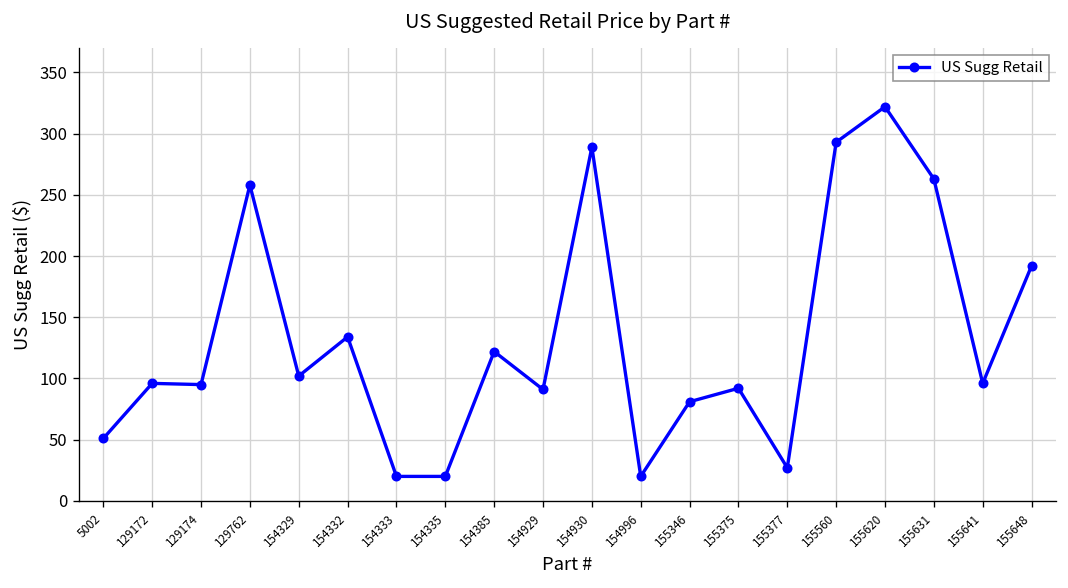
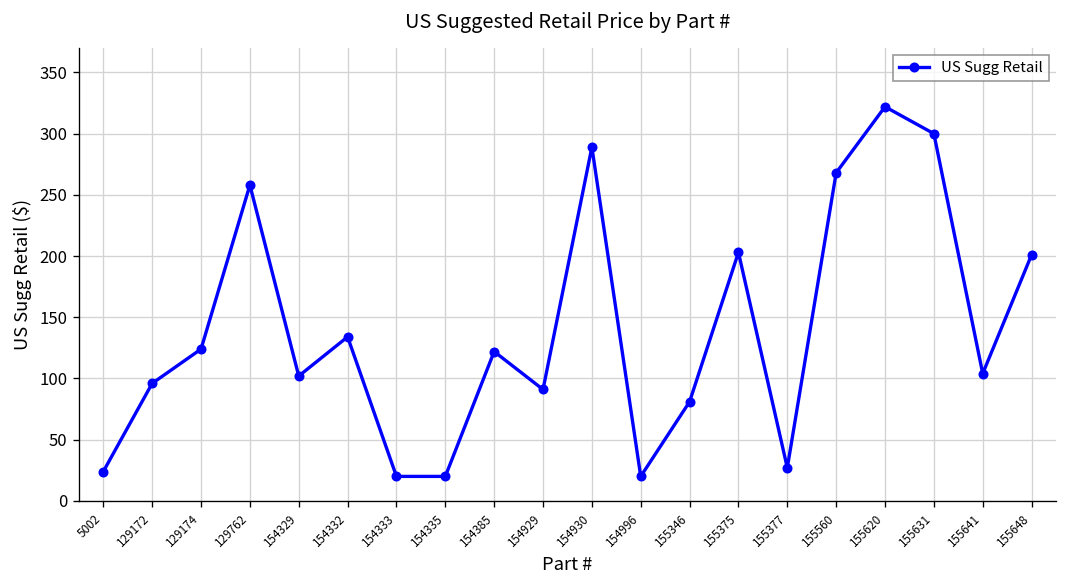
  {
-   "5002": 51,
+   "5002": 24,
    "129172": 96,
-   "129174": 95,
+   "129174": 124,
    "129762": 258,
    "154329": 102,
    "154332": 134,
    "154333": 20,
    "154335": 20,
    "154385": 122,
    "154929": 91,
    "154930": 289,
    "154996": 20,
    "155346": 81,
-   "155375": 92,
+   "155375": 203,
    "155377": 27,
-   "155560": 293,
+   "155560": 268,
    "155620": 322,
-   "155631": 263,
-   "155641": 96,
-   "155648": 192
+   "155631": 300,
+   "155641": 104,
+   "155648": 201
  }
